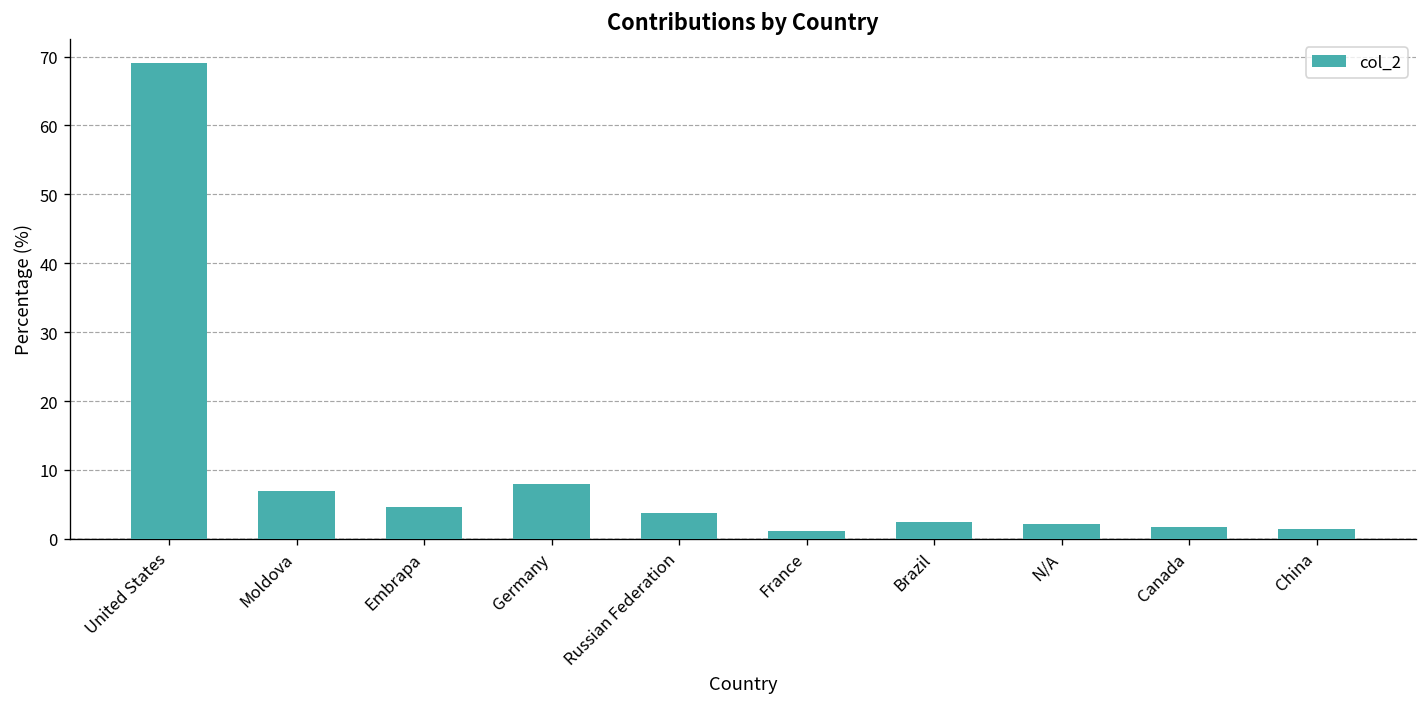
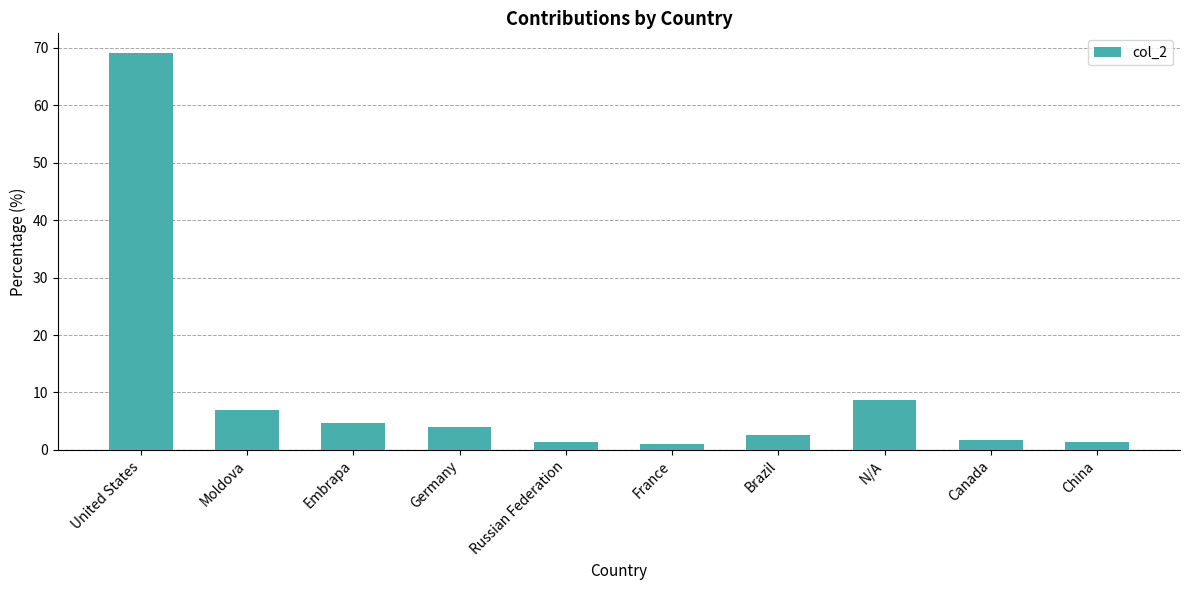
  {
    "United States": 69,
    "Moldova": 7,
    "Embrapa": 5,
-   "Germany": 8,
-   "Russian Federation": 4,
+   "Germany": 4,
+   "Russian Federation": 1,
    "France": 1,
    "Brazil": 3,
-   "N/A": 2,
+   "N/A": 9,
    "Canada": 2,
    "China": 1
  }
